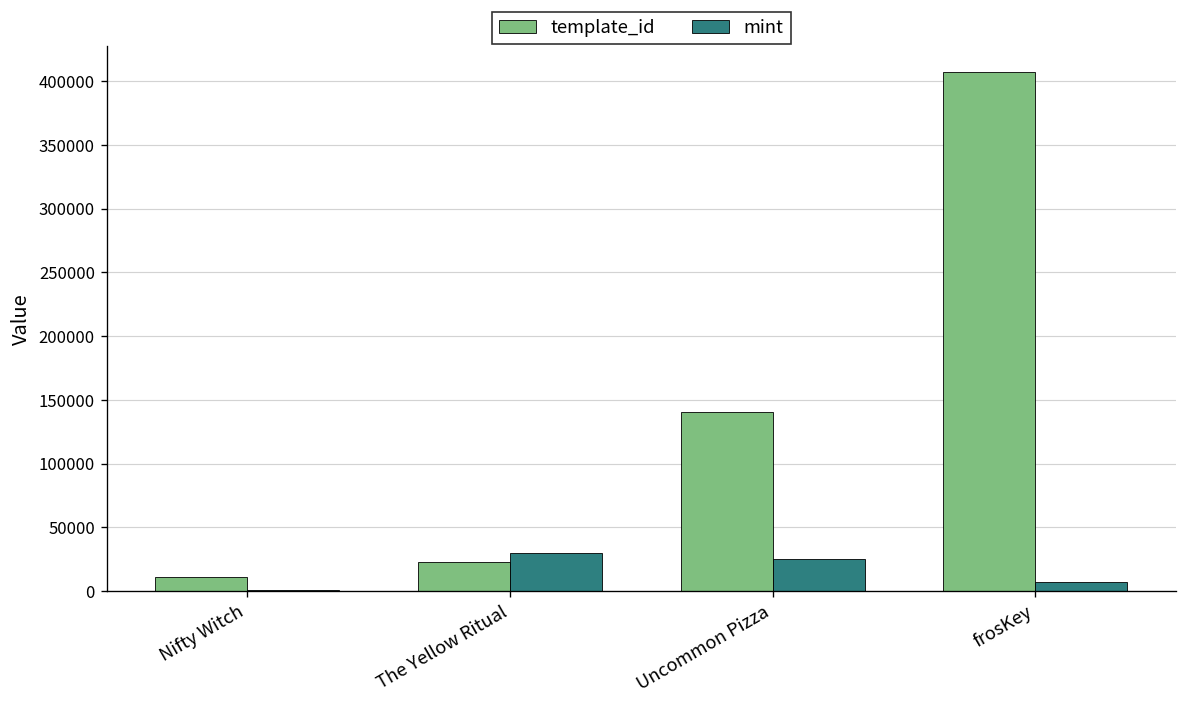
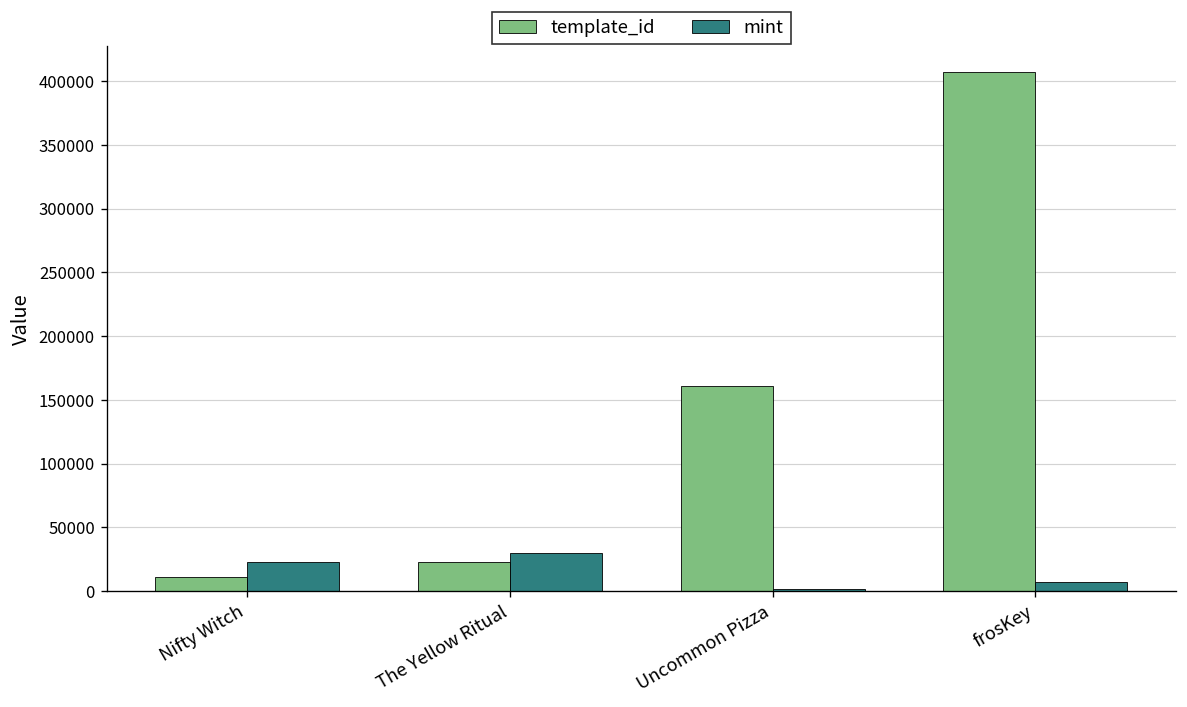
  {
    "template_id": {
      "Nifty Witch": 11000,
      "The Yellow Ritual": 23000,
-     "Uncommon Pizza": 141000,
+     "Uncommon Pizza": 161000,
      "frosKey": 407000
    },
    "mint": {
-     "Nifty Witch": 0,
+     "Nifty Witch": 23000,
      "The Yellow Ritual": 30000,
-     "Uncommon Pizza": 25000,
+     "Uncommon Pizza": 1000,
      "frosKey": 7000
    }
  }
